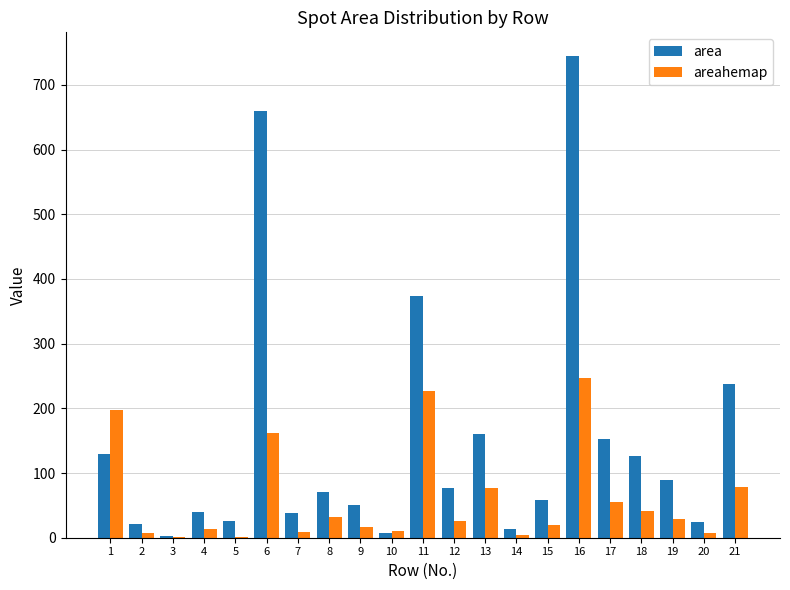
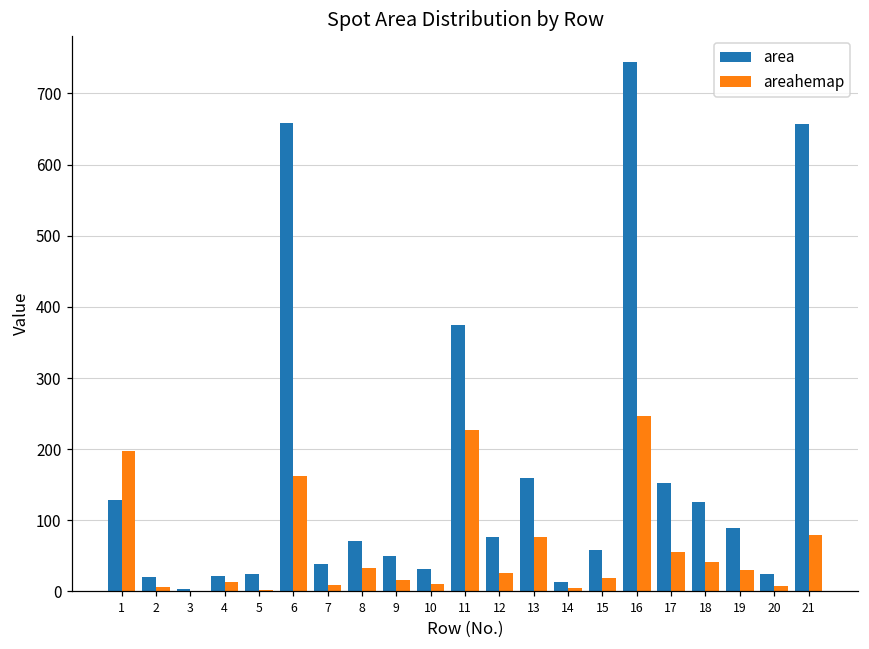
  {
    "area": {
      "1": 130,
      "2": 20,
-     "4": 40,
+     "4": 20,
      "5": 30,
      "6": 660,
      "7": 40,
      "8": 70,
      "9": 50,
-     "10": 10,
+     "10": 30,
      "11": 370,
      "12": 80,
      "13": 160,
      "14": 10,
      "15": 60,
      "16": 740,
      "17": 150,
      "18": 130,
      "19": 90,
      "20": 20,
-     "21": 240
+     "21": 660
    },
    "areahemap": {
      "1": 200,
      "2": 10,
      "4": 10,
      "6": 160,
      "7": 10,
      "8": 30,
      "9": 20,
      "10": 10,
      "11": 230,
      "12": 30,
      "13": 80,
      "14": 0,
      "15": 20,
      "16": 250,
      "17": 60,
      "18": 40,
      "19": 30,
      "20": 10,
      "21": 80
    }
  }
